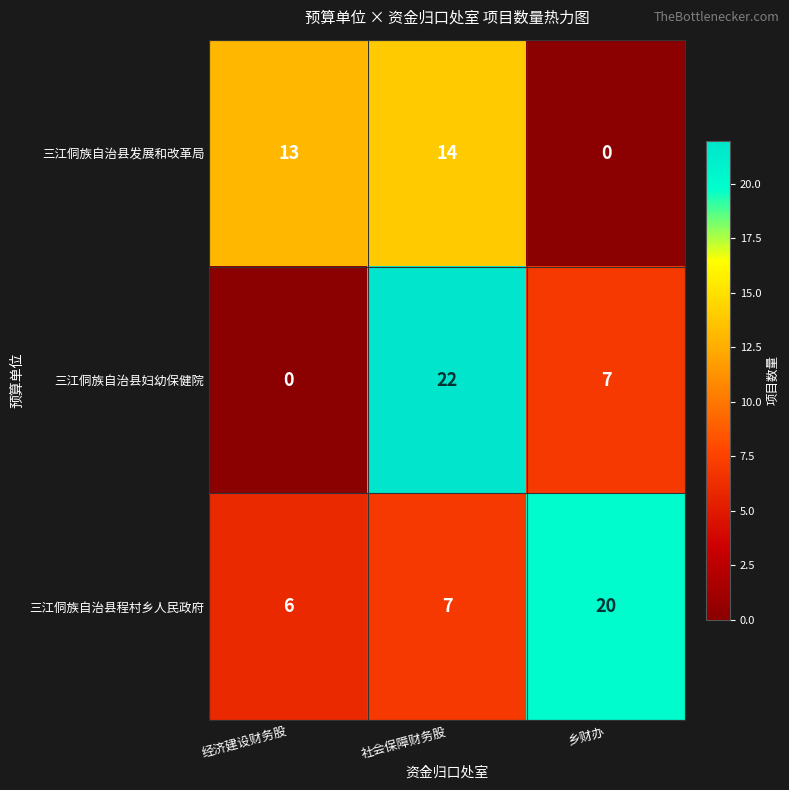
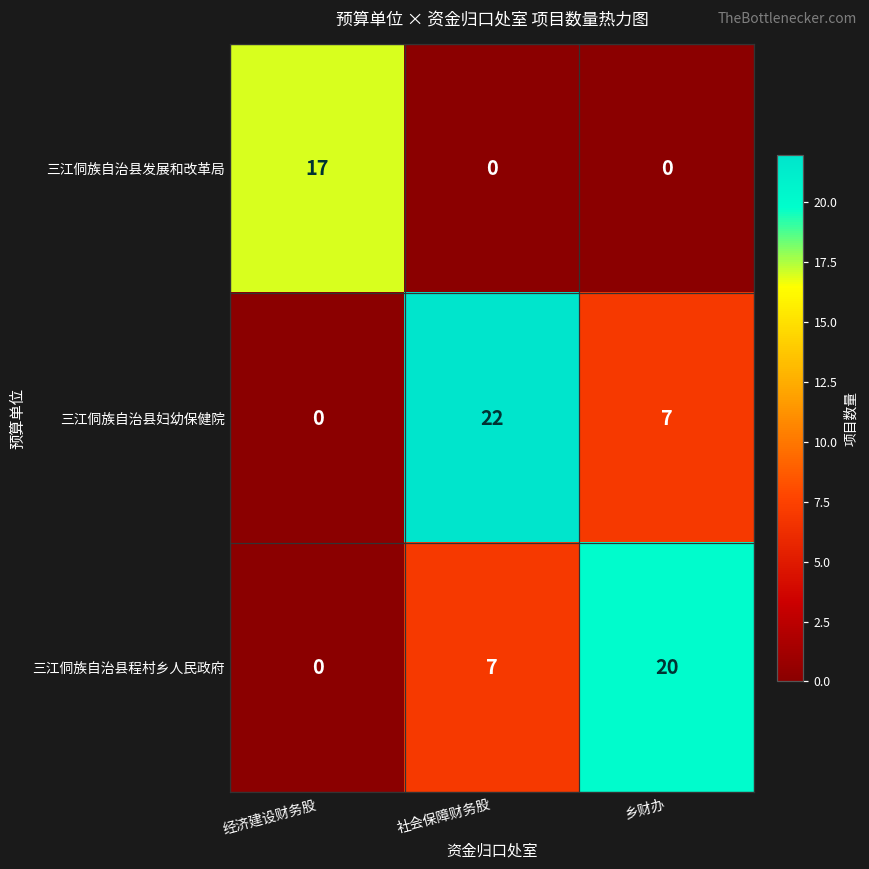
  {
    "三江侗族自治县发展和改革局": {
-     "经济建设财务股": 13,
-     "社会保障财务股": 14,
+     "经济建设财务股": 17,
+     "社会保障财务股": 0,
      "乡财办": 0
    },
    "三江侗族自治县妇幼保健院": {
      "经济建设财务股": 0,
      "社会保障财务股": 22,
      "乡财办": 7
    },
    "三江侗族自治县程村乡人民政府": {
-     "经济建设财务股": 6,
+     "经济建设财务股": 0,
      "社会保障财务股": 7,
      "乡财办": 20
    }
  }
